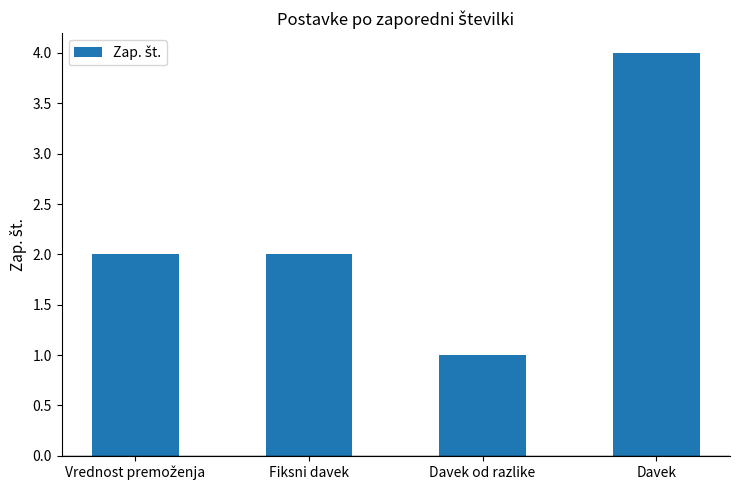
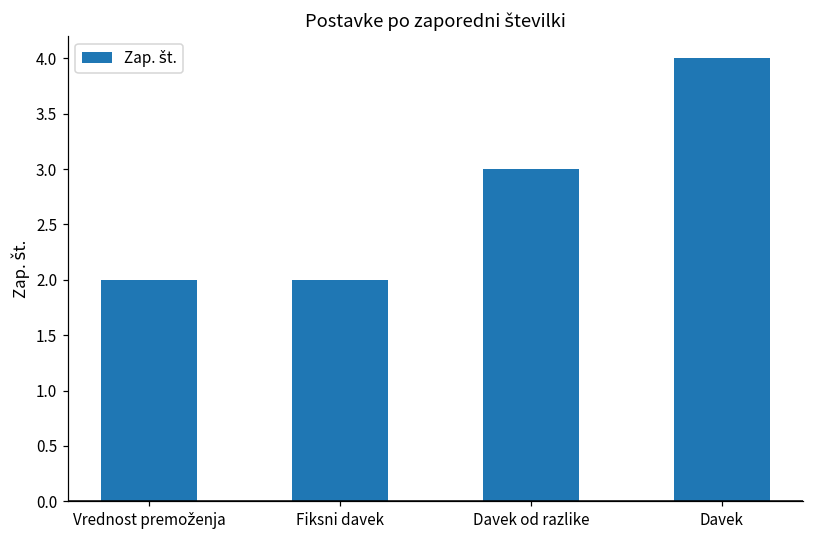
  {
    "Vrednost premoženja": 2,
    "Fiksni davek": 2,
-   "Davek od razlike": 1,
+   "Davek od razlike": 3,
    "Davek": 4
  }
